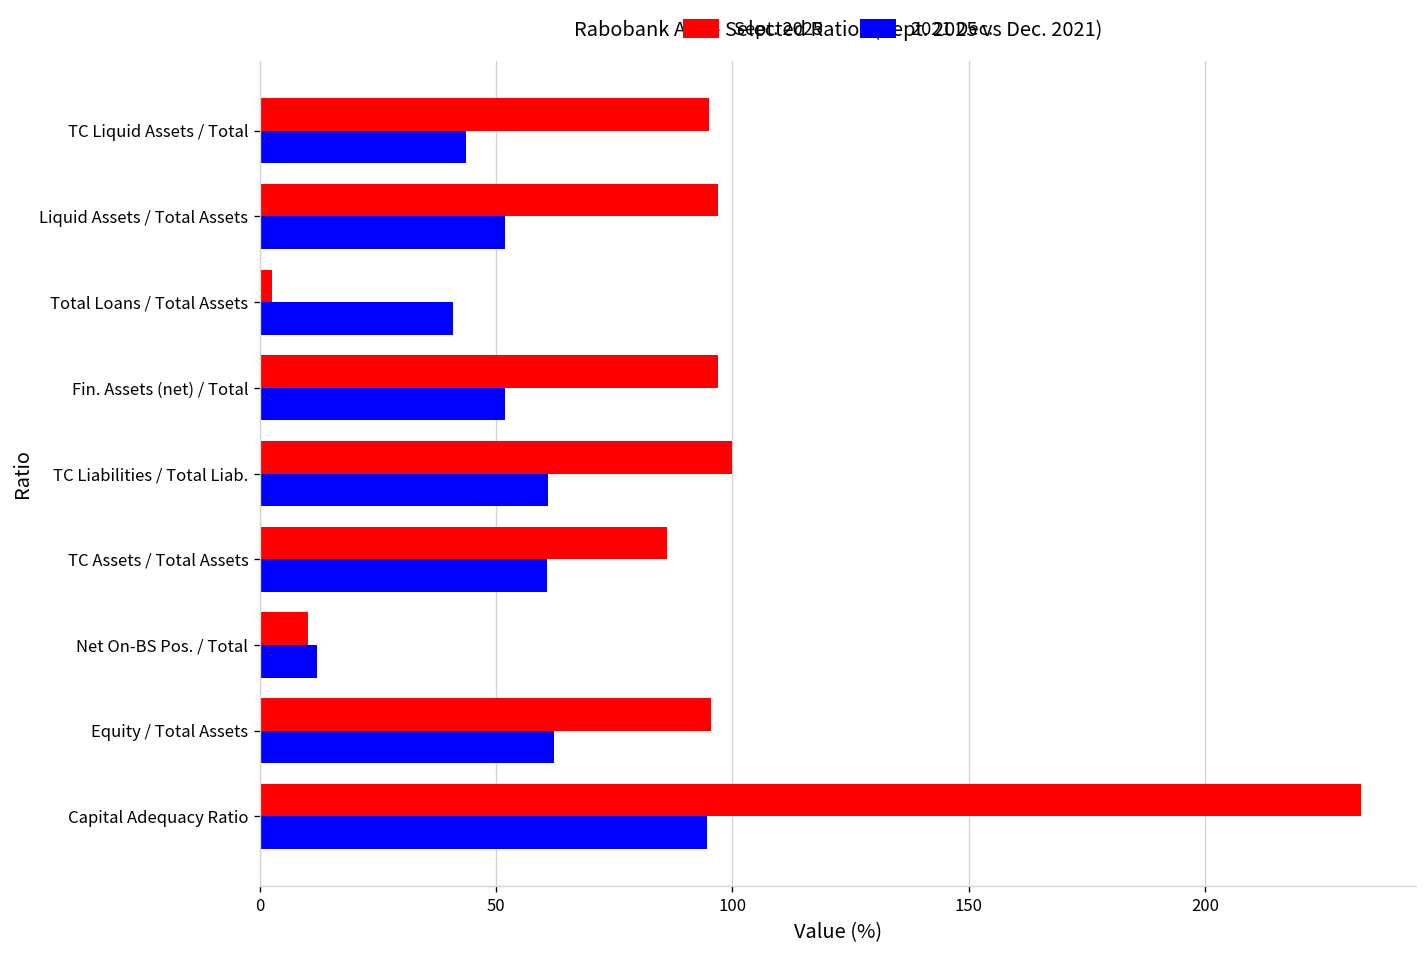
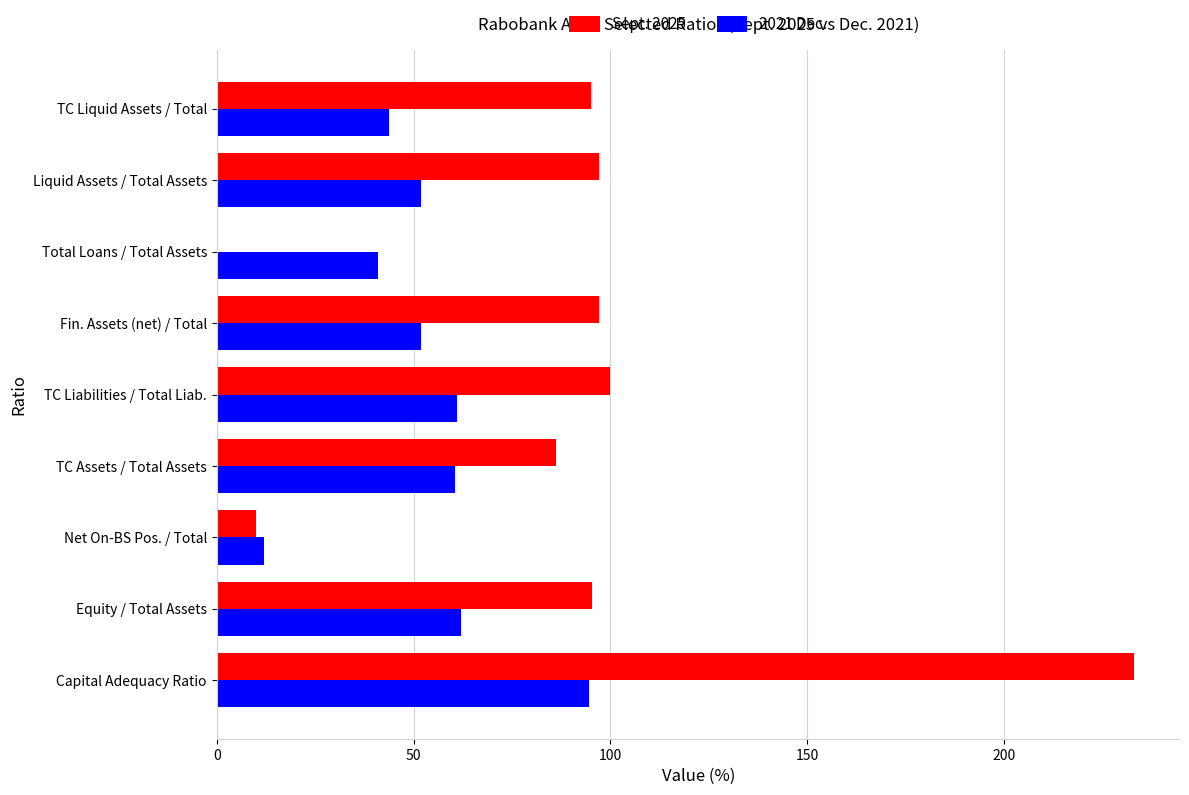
  {
    "Sept. 2025": {
      "TC Liquid Assets / Total": 95,
      "Liquid Assets / Total Assets": 97,
-     "Total Loans / Total Assets": 3,
+     "Total Loans / Total Assets": 0,
      "Fin. Assets (net) / Total": 97,
      "TC Liabilities / Total Liab.": 100,
      "TC Assets / Total Assets": 86,
      "Net On-BS Pos. / Total": 10,
      "Equity / Total Assets": 95,
      "Capital Adequacy Ratio": 233
    },
    "2021 Dec.": {
      "TC Liquid Assets / Total": 44,
      "Liquid Assets / Total Assets": 52,
      "Total Loans / Total Assets": 41,
      "Fin. Assets (net) / Total": 52,
      "TC Liabilities / Total Liab.": 61,
      "TC Assets / Total Assets": 61,
      "Net On-BS Pos. / Total": 12,
      "Equity / Total Assets": 62,
      "Capital Adequacy Ratio": 95
    }
  }
